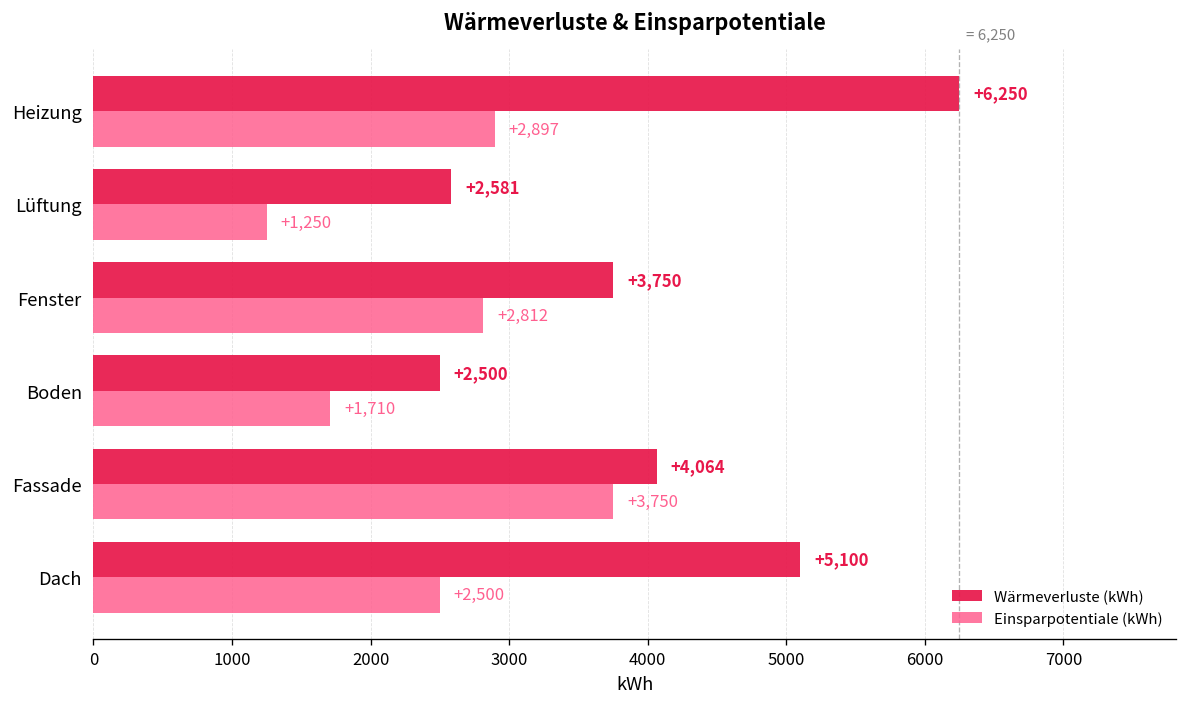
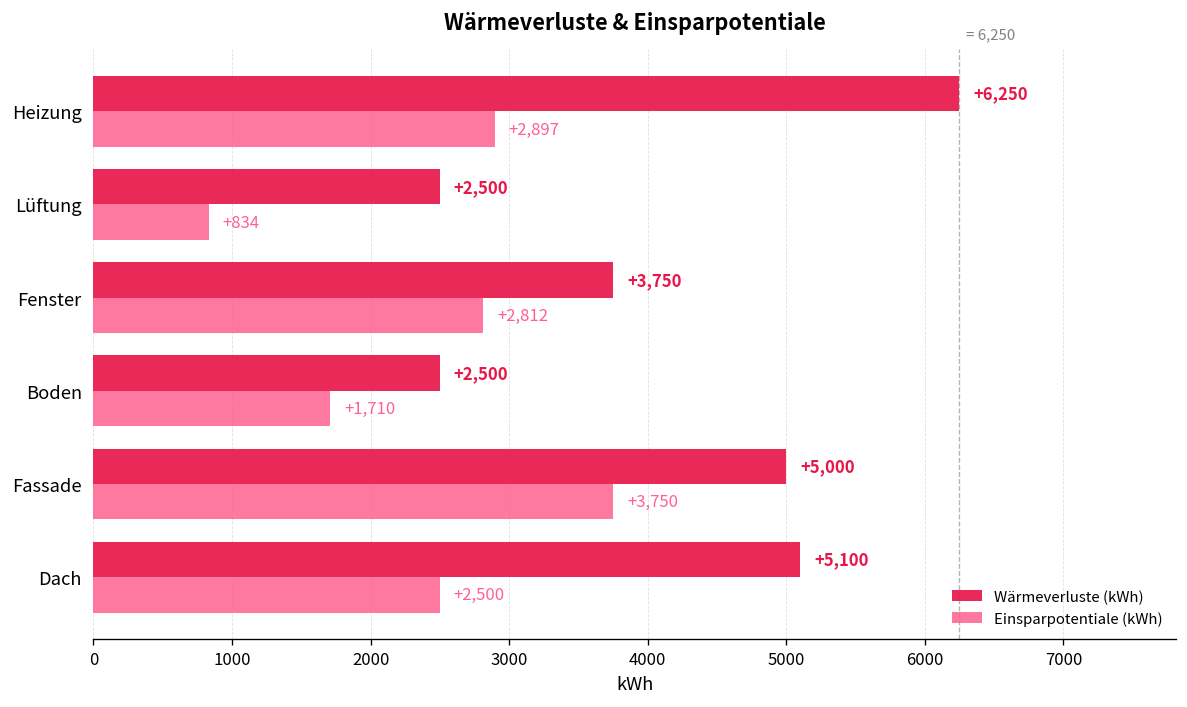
  {
    "Wärmeverluste (kWh)": {
      "Heizung": "+6,250",
-     "Lüftung": "+2,581",
+     "Lüftung": "+2,500",
      "Fenster": "+3,750",
      "Boden": "+2,500",
-     "Fassade": "+4,064",
+     "Fassade": "+5,000",
      "Dach": "+5,100"
    },
    "Einsparpotentiale (kWh)": {
      "Heizung": "+2,897",
-     "Lüftung": "+1,250",
+     "Lüftung": "+834",
      "Fenster": "+2,812",
      "Boden": "+1,710",
      "Fassade": "+3,750",
      "Dach": "+2,500"
    }
  }
